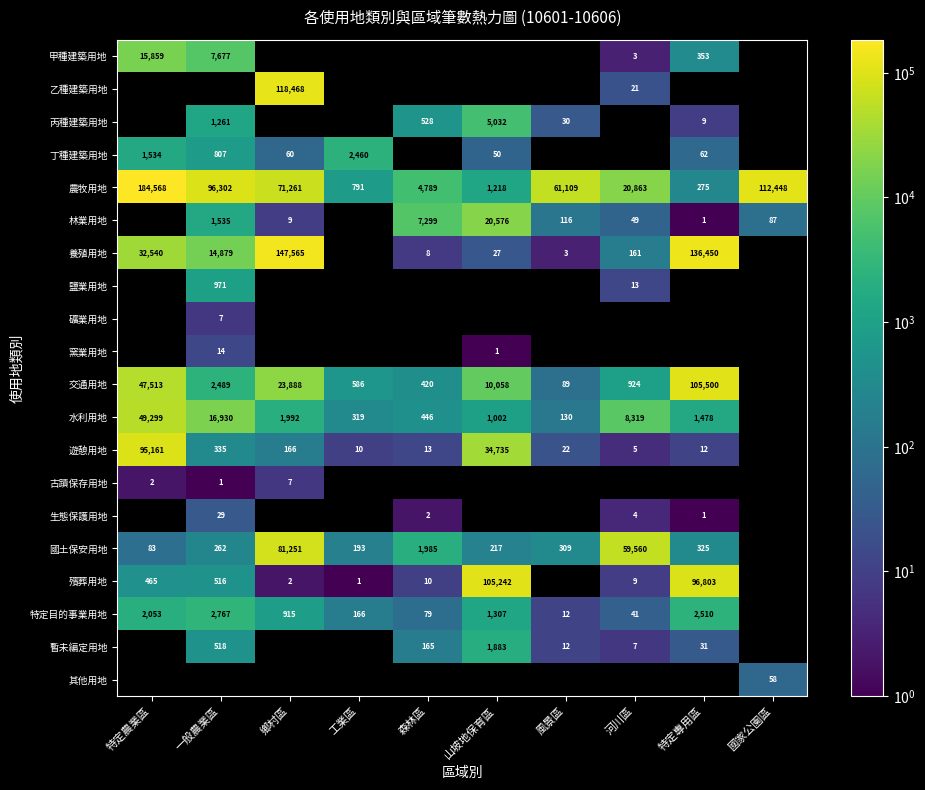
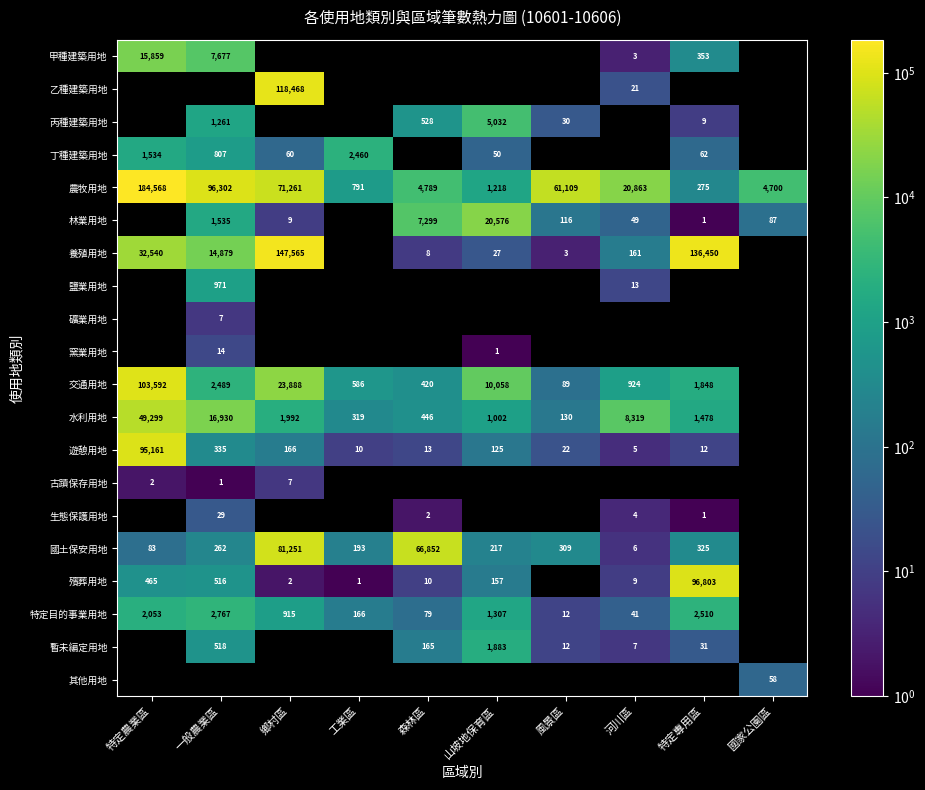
  {
    "甲種建築用地": {
      "特定農業區": "15,859",
      "一般農業區": "7,677",
      "河川區": "3",
      "特定專用區": "353"
    },
    "乙種建築用地": {
      "鄉村區": "118,468",
      "河川區": "21"
    },
    "丙種建築用地": {
      "一般農業區": "1,261",
      "森林區": "528",
      "山坡地保育區": "5,032",
      "風景區": "30",
      "特定專用區": "9"
    },
    "丁種建築用地": {
      "特定農業區": "1,534",
      "一般農業區": "807",
      "鄉村區": "60",
      "工業區": "2,460",
      "山坡地保育區": "50",
      "特定專用區": "62"
    },
    "農牧用地": {
      "特定農業區": "184,568",
      "一般農業區": "96,302",
      "鄉村區": "71,261",
      "工業區": "791",
      "森林區": "4,789",
      "山坡地保育區": "1,218",
      "風景區": "61,109",
      "河川區": "20,863",
      "特定專用區": "275",
-     "國家公園區": "112,448"
+     "國家公園區": "4,700"
    },
    "林業用地": {
      "一般農業區": "1,535",
      "鄉村區": "9",
      "森林區": "7,299",
      "山坡地保育區": "20,576",
      "風景區": "116",
      "河川區": "49",
      "特定專用區": "1",
      "國家公園區": "87"
    },
    "養殖用地": {
      "特定農業區": "32,540",
      "一般農業區": "14,879",
      "鄉村區": "147,565",
      "森林區": "8",
      "山坡地保育區": "27",
      "風景區": "3",
      "河川區": "161",
      "特定專用區": "136,450"
    },
    "鹽業用地": {
      "一般農業區": "971",
      "河川區": "13"
    },
    "礦業用地": {
      "一般農業區": "7"
    },
    "窯業用地": {
      "一般農業區": "14",
      "山坡地保育區": "1"
    },
    "交通用地": {
-     "特定農業區": "47,513",
+     "特定農業區": "103,592",
      "一般農業區": "2,489",
      "鄉村區": "23,888",
      "工業區": "586",
      "森林區": "420",
      "山坡地保育區": "10,058",
      "風景區": "89",
      "河川區": "924",
-     "特定專用區": "105,500"
+     "特定專用區": "1,848"
    },
    "水利用地": {
      "特定農業區": "49,299",
      "一般農業區": "16,930",
      "鄉村區": "1,992",
      "工業區": "319",
      "森林區": "446",
      "山坡地保育區": "1,002",
      "風景區": "130",
      "河川區": "8,319",
      "特定專用區": "1,478"
    },
    "遊憩用地": {
      "特定農業區": "95,161",
      "一般農業區": "335",
      "鄉村區": "166",
      "工業區": "10",
      "森林區": "13",
-     "山坡地保育區": "34,735",
+     "山坡地保育區": "125",
      "風景區": "22",
      "河川區": "5",
      "特定專用區": "12"
    },
    "古蹟保存用地": {
      "特定農業區": "2",
      "一般農業區": "1",
      "鄉村區": "7"
    },
    "生態保護用地": {
      "一般農業區": "29",
      "森林區": "2",
      "河川區": "4",
      "特定專用區": "1"
    },
    "國土保安用地": {
      "特定農業區": "83",
      "一般農業區": "262",
      "鄉村區": "81,251",
      "工業區": "193",
-     "森林區": "1,985",
+     "森林區": "66,852",
      "山坡地保育區": "217",
      "風景區": "309",
-     "河川區": "59,560",
+     "河川區": "6",
      "特定專用區": "325"
    },
    "殯葬用地": {
      "特定農業區": "465",
      "一般農業區": "516",
      "鄉村區": "2",
      "工業區": "1",
      "森林區": "10",
-     "山坡地保育區": "105,242",
+     "山坡地保育區": "157",
      "河川區": "9",
      "特定專用區": "96,803"
    },
    "特定目的事業用地": {
      "特定農業區": "2,053",
      "一般農業區": "2,767",
      "鄉村區": "915",
      "工業區": "166",
      "森林區": "79",
      "山坡地保育區": "1,307",
      "風景區": "12",
      "河川區": "41",
      "特定專用區": "2,510"
    },
    "暫未編定用地": {
      "一般農業區": "518",
      "森林區": "165",
      "山坡地保育區": "1,883",
      "風景區": "12",
      "河川區": "7",
      "特定專用區": "31"
    },
    "其他用地": {
      "國家公園區": "58"
    }
  }
